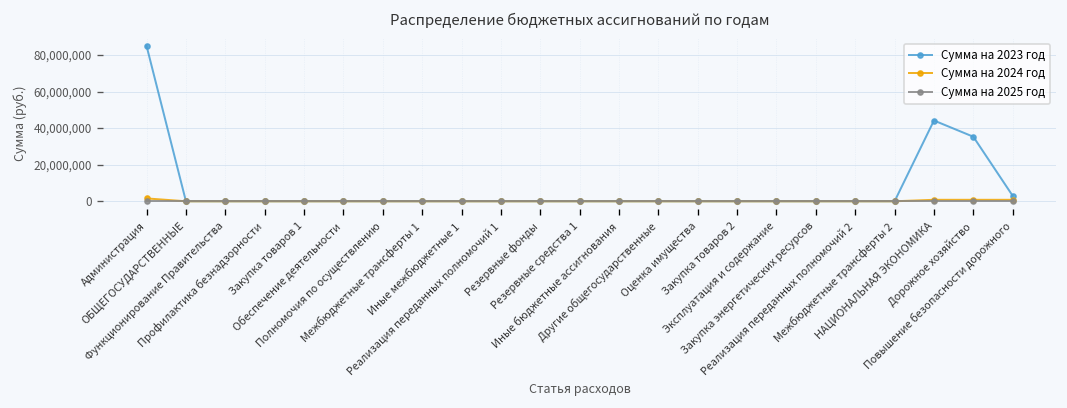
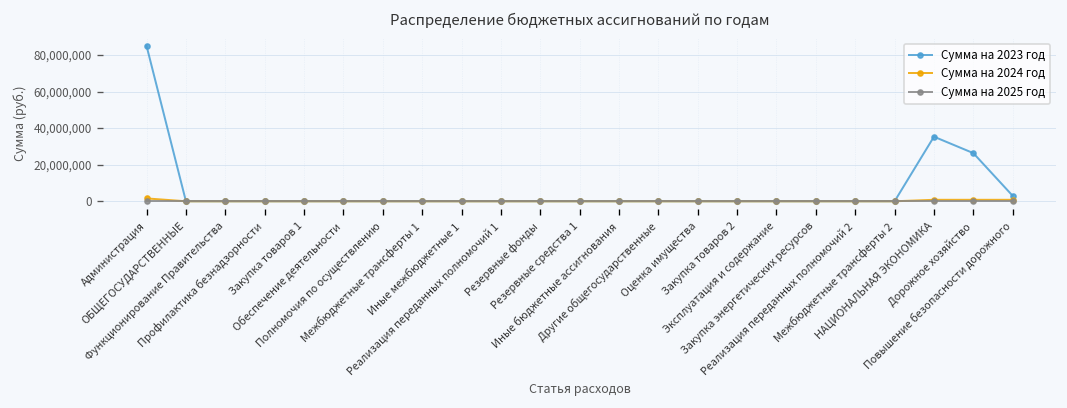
  {
    "Сумма на 2023 год": {
      "Администрация": "85,000,000",
-     "НАЦИОНАЛЬНАЯ ЭКОНОМИКА": "44,000,000",
-     "Дорожное хозяйство": "35,000,000",
+     "НАЦИОНАЛЬНАЯ ЭКОНОМИКА": "35,000,000",
+     "Дорожное хозяйство": "26,000,000",
      "Повышение безопасности дорожного": "3,000,000"
    }
  }
